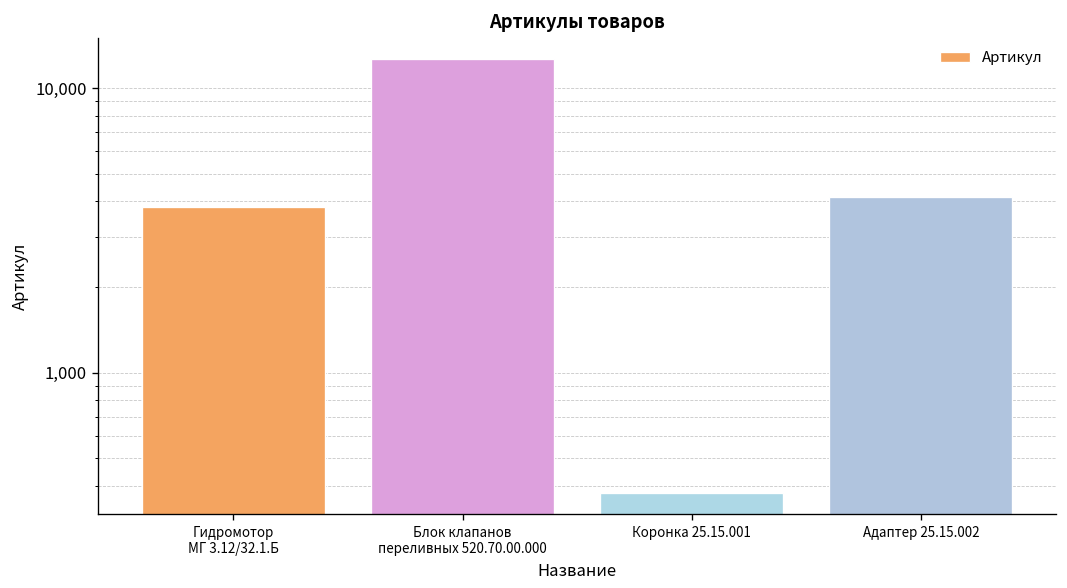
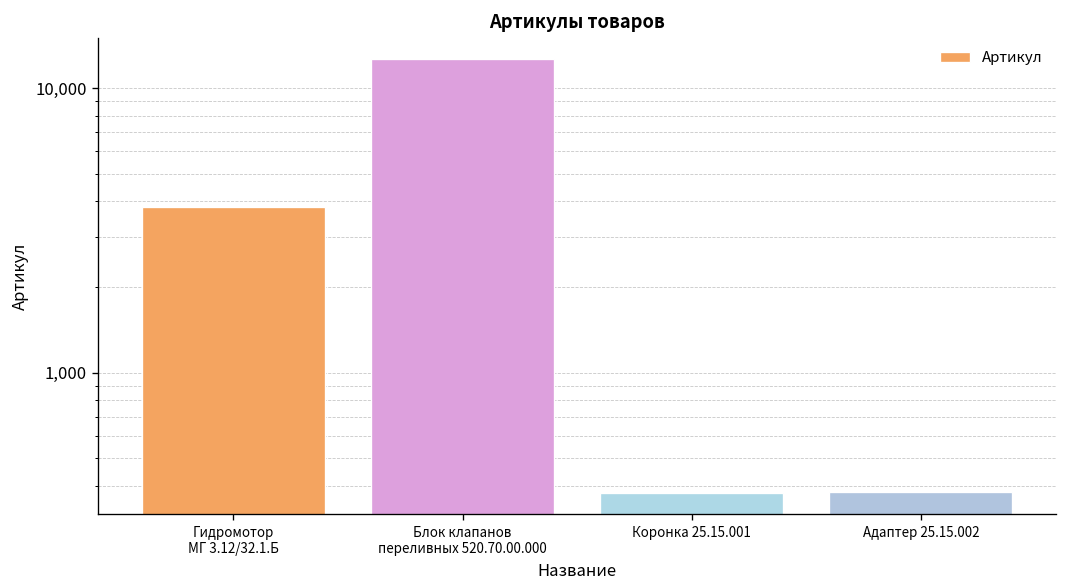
  {
    "Гидромотор МГ 3.12/32.1.Б": "3,800",
    "Блок клапанов переливных 520.70.00.000": "13,000",
    "Коронка 25.15.001": "380",
-   "Адаптер 25.15.002": "4,100"
+   "Адаптер 25.15.002": "380"
  }
